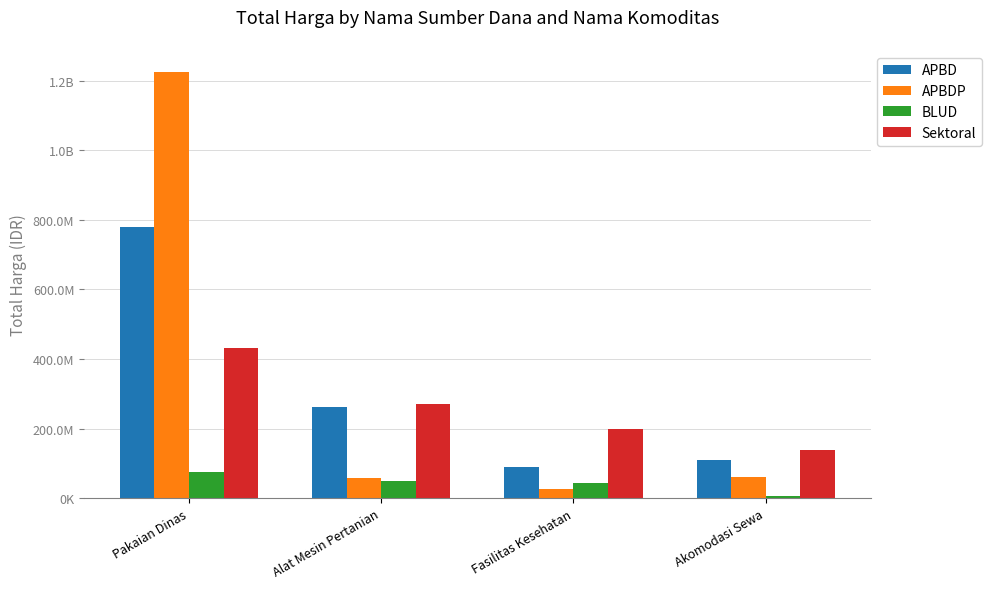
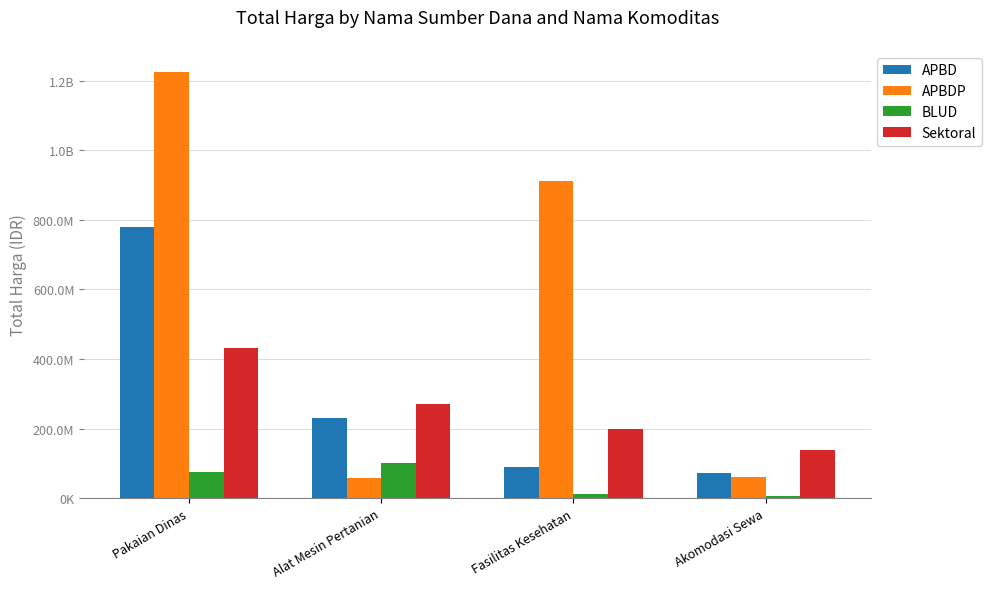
  {
    "APBD": {
      "Pakaian Dinas": 780000000,
-     "Alat Mesin Pertanian": 260000000,
+     "Alat Mesin Pertanian": 230000000,
      "Fasilitas Kesehatan": 90000000,
-     "Akomodasi Sewa": 110000000
+     "Akomodasi Sewa": 70000000
    },
    "APBDP": {
      "Pakaian Dinas": 1220000000,
      "Alat Mesin Pertanian": 60000000,
-     "Fasilitas Kesehatan": 30000000,
+     "Fasilitas Kesehatan": 910000000,
      "Akomodasi Sewa": 60000000
    },
    "BLUD": {
      "Pakaian Dinas": 80000000,
-     "Alat Mesin Pertanian": 50000000,
-     "Fasilitas Kesehatan": 40000000
+     "Alat Mesin Pertanian": 100000000,
+     "Fasilitas Kesehatan": 10000000
    },
    "Sektoral": {
      "Pakaian Dinas": 430000000,
      "Alat Mesin Pertanian": 270000000,
      "Fasilitas Kesehatan": 200000000,
      "Akomodasi Sewa": 140000000
    }
  }
